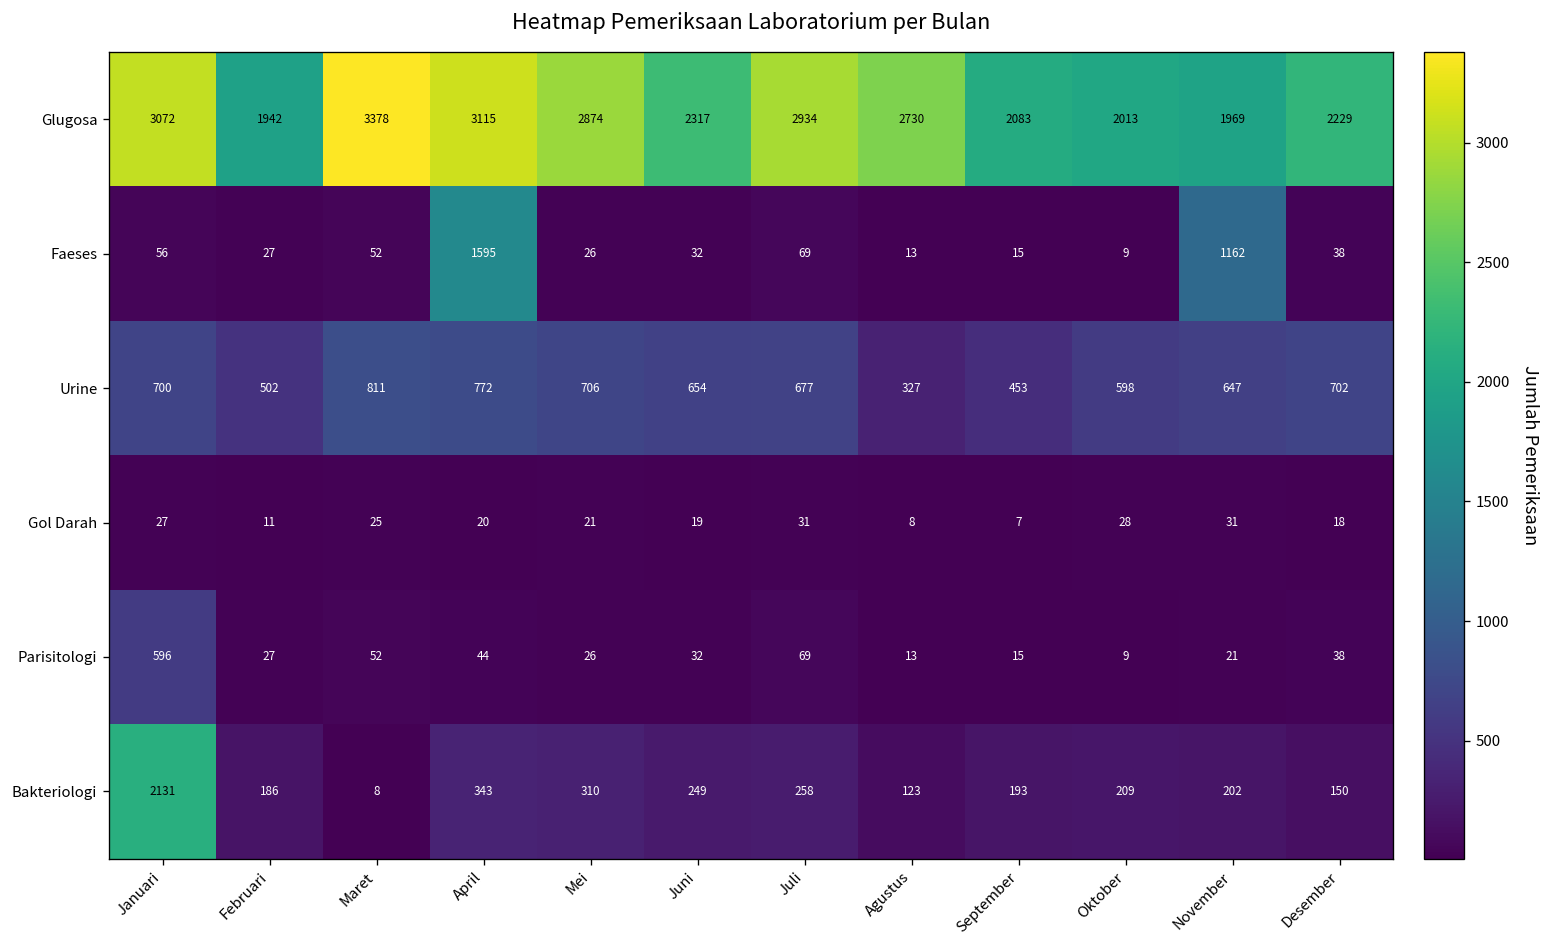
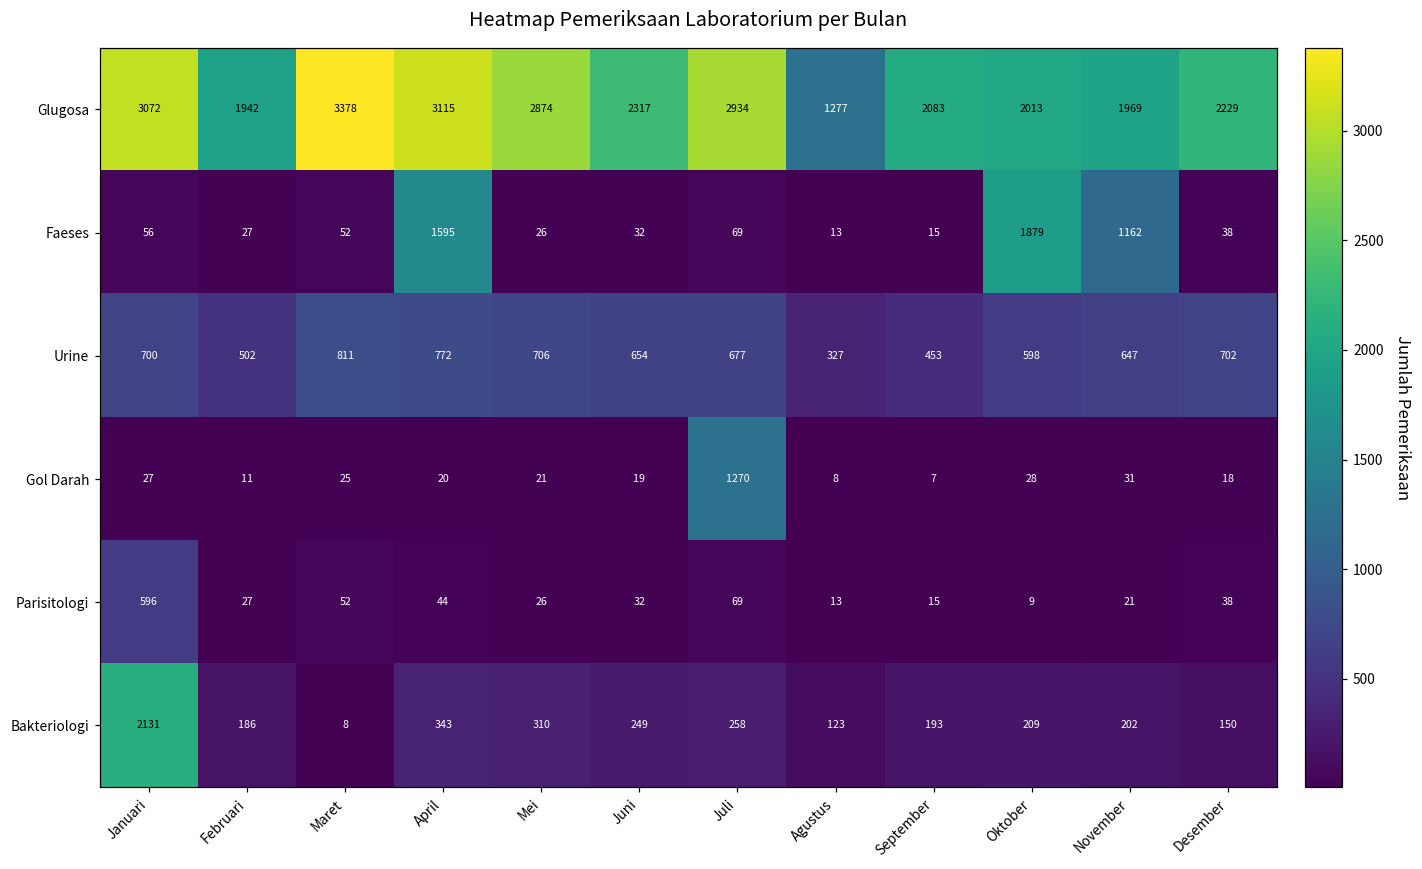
  {
    "Glugosa": {
      "Januari": 3072,
      "Februari": 1942,
      "Maret": 3378,
      "April": 3115,
      "Mei": 2874,
      "Juni": 2317,
      "Juli": 2934,
-     "Agustus": 2730,
+     "Agustus": 1277,
      "September": 2083,
      "Oktober": 2013,
      "November": 1969,
      "Desember": 2229
    },
    "Faeses": {
      "Januari": 56,
      "Februari": 27,
      "Maret": 52,
      "April": 1595,
      "Mei": 26,
      "Juni": 32,
      "Juli": 69,
      "Agustus": 13,
      "September": 15,
-     "Oktober": 9,
+     "Oktober": 1879,
      "November": 1162,
      "Desember": 38
    },
    "Urine": {
      "Januari": 700,
      "Februari": 502,
      "Maret": 811,
      "April": 772,
      "Mei": 706,
      "Juni": 654,
      "Juli": 677,
      "Agustus": 327,
      "September": 453,
      "Oktober": 598,
      "November": 647,
      "Desember": 702
    },
    "Gol Darah": {
      "Januari": 27,
      "Februari": 11,
      "Maret": 25,
      "April": 20,
      "Mei": 21,
      "Juni": 19,
-     "Juli": 31,
+     "Juli": 1270,
      "Agustus": 8,
      "September": 7,
      "Oktober": 28,
      "November": 31,
      "Desember": 18
    },
    "Parisitologi": {
      "Januari": 596,
      "Februari": 27,
      "Maret": 52,
      "April": 44,
      "Mei": 26,
      "Juni": 32,
      "Juli": 69,
      "Agustus": 13,
      "September": 15,
      "Oktober": 9,
      "November": 21,
      "Desember": 38
    },
    "Bakteriologi": {
      "Januari": 2131,
      "Februari": 186,
      "Maret": 8,
      "April": 343,
      "Mei": 310,
      "Juni": 249,
      "Juli": 258,
      "Agustus": 123,
      "September": 193,
      "Oktober": 209,
      "November": 202,
      "Desember": 150
    }
  }
